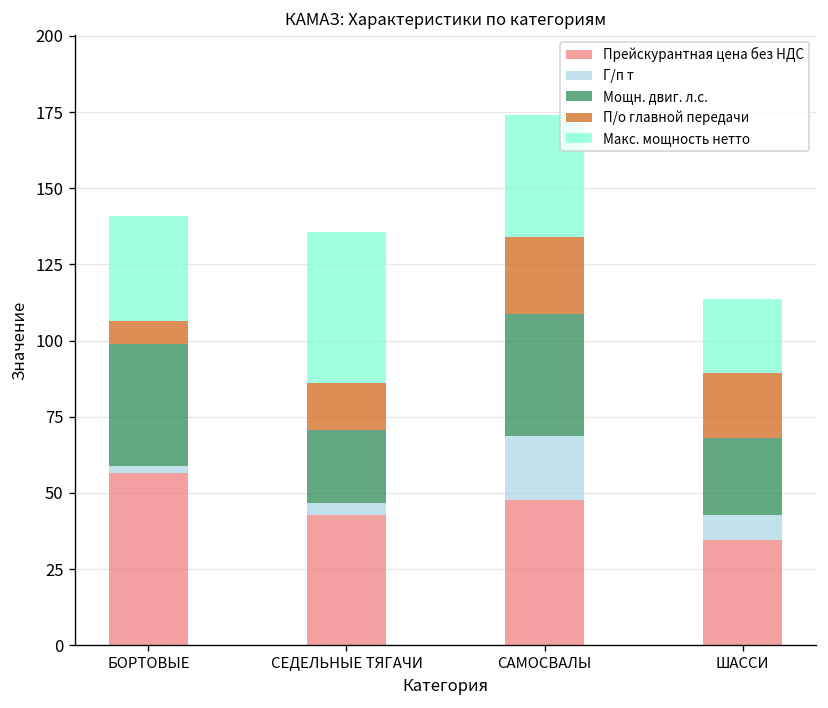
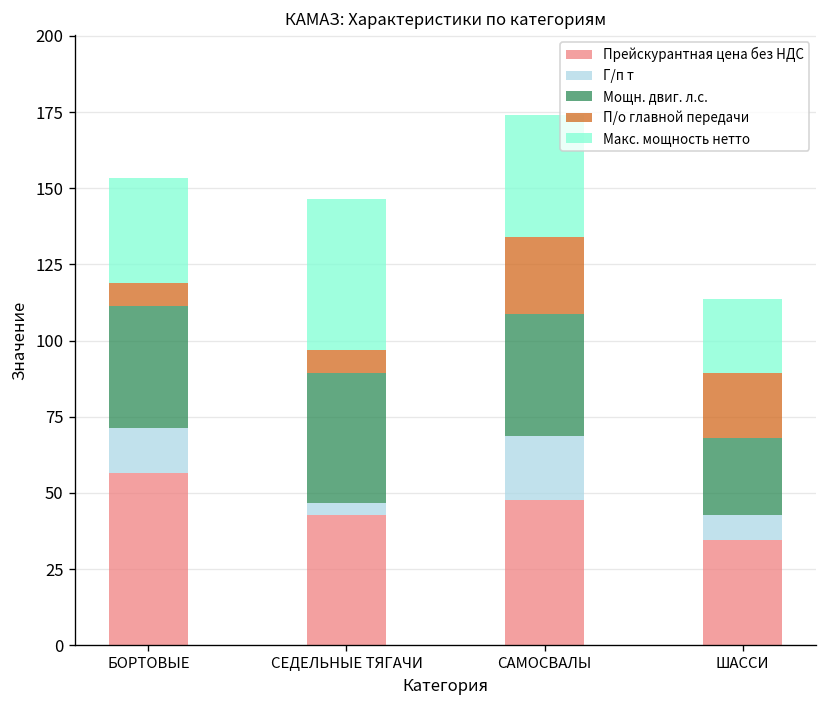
  {
    "Прейскурантная цена без НДС": {
      "БОРТОВЫЕ": 57,
      "СЕДЕЛЬНЫЕ ТЯГАЧИ": 43,
      "САМОСВАЛЫ": 48,
      "ШАССИ": 34
    },
    "Г/п т": {
-     "БОРТОВЫЕ": 2,
+     "БОРТОВЫЕ": 15,
      "СЕДЕЛЬНЫЕ ТЯГАЧИ": 4,
      "САМОСВАЛЫ": 21,
      "ШАССИ": 8
    },
    "Мощн. двиг. л.с.": {
      "БОРТОВЫЕ": 40,
-     "СЕДЕЛЬНЫЕ ТЯГАЧИ": 24,
+     "СЕДЕЛЬНЫЕ ТЯГАЧИ": 43,
      "САМОСВАЛЫ": 40,
      "ШАССИ": 25
    },
    "П/о главной передачи": {
      "БОРТОВЫЕ": 8,
-     "СЕДЕЛЬНЫЕ ТЯГАЧИ": 15,
+     "СЕДЕЛЬНЫЕ ТЯГАЧИ": 8,
      "САМОСВАЛЫ": 26,
      "ШАССИ": 22
    },
    "Макс. мощность нетто": {
      "БОРТОВЫЕ": 35,
      "СЕДЕЛЬНЫЕ ТЯГАЧИ": 50,
      "САМОСВАЛЫ": 40,
      "ШАССИ": 24
    }
  }
